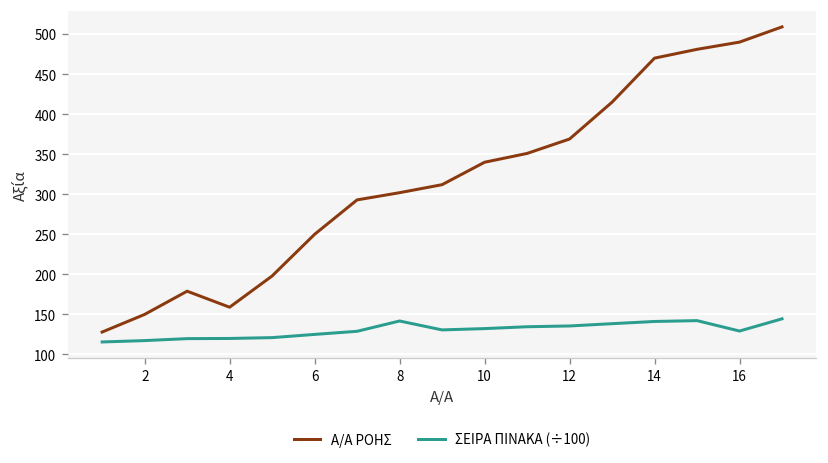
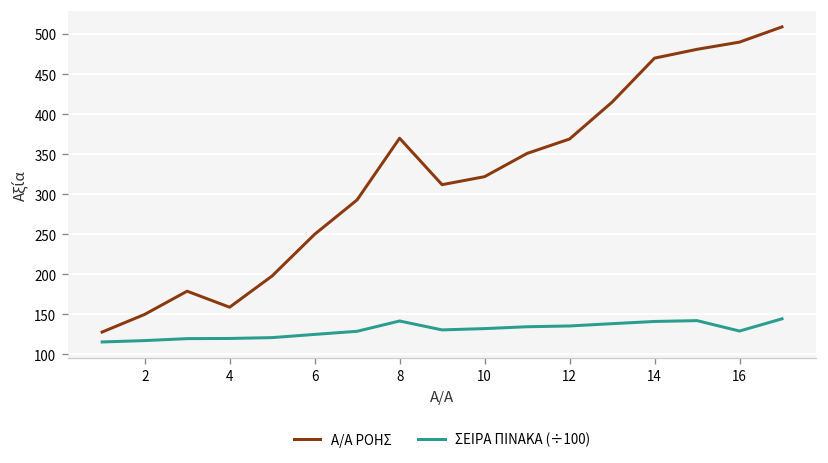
  {
    "Α/Α ΡΟΗΣ": {
      "2": 150,
      "4": 160,
      "6": 250,
-     "8": 300,
-     "10": 340,
+     "8": 370,
+     "10": 320,
      "12": 370,
      "14": 470,
      "16": 490
    },
    "ΣΕΙΡΑ ΠΙΝΑΚΑ (÷100)": {
      "2": 120,
      "4": 120,
      "6": 130,
      "8": 140,
      "10": 130,
      "12": 140,
      "14": 140,
      "16": 130
    }
  }
